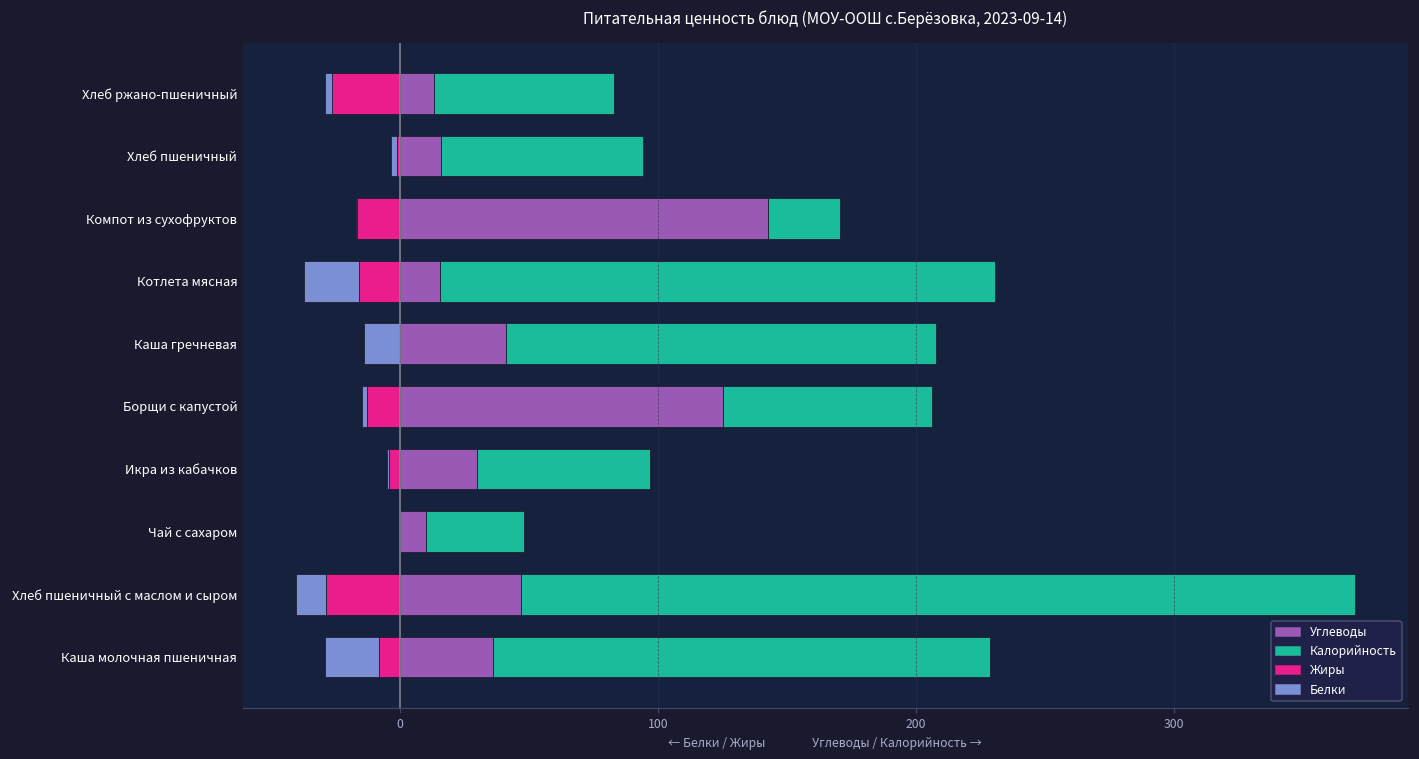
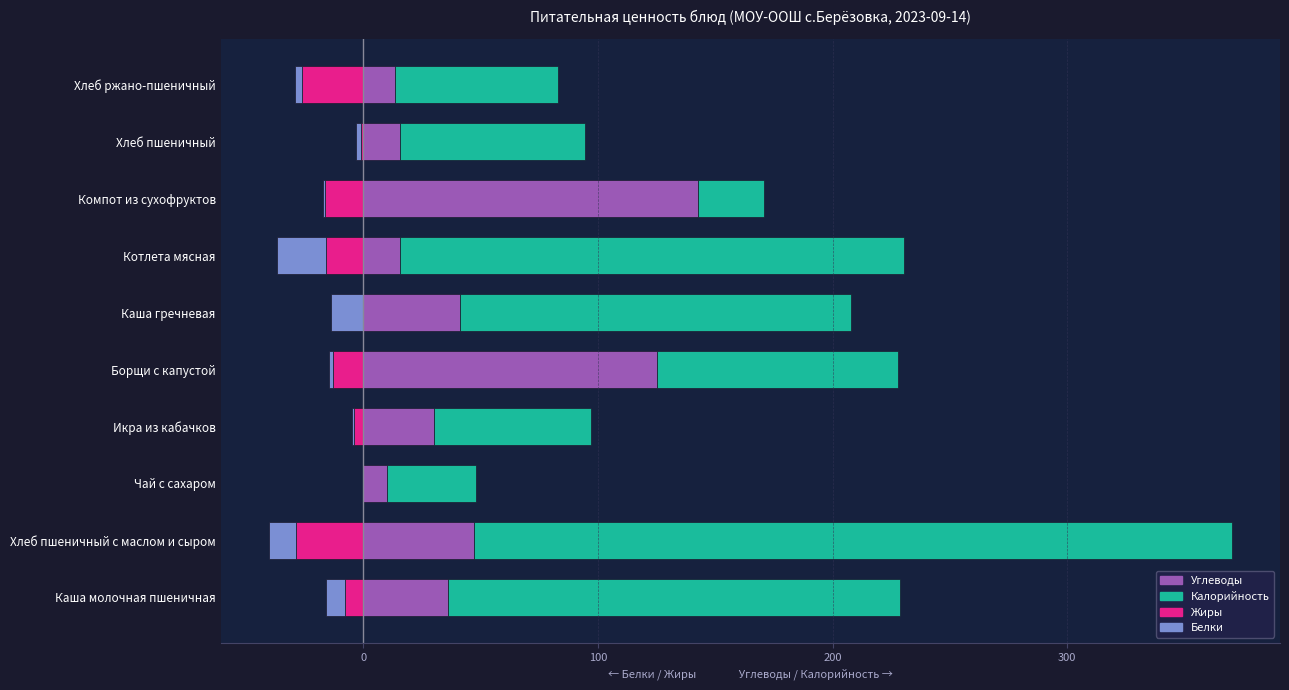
  {
    "Углеводы": {
      "Хлеб ржано-пшеничный": 13,
      "Хлеб пшеничный": 16,
      "Компот из сухофруктов": 143,
      "Котлета мясная": 16,
      "Каша гречневая": 41,
      "Борщи с капустой": 125,
      "Икра из кабачков": 30,
      "Чай с сахаром": 10,
      "Хлеб пшеничный с маслом и сыром": 47,
      "Каша молочная пшеничная": 36
    },
    "Калорийность": {
      "Хлеб ржано-пшеничный": 70,
      "Хлеб пшеничный": 78,
      "Компот из сухофруктов": 28,
      "Котлета мясная": 215,
      "Каша гречневая": 167,
-     "Борщи с капустой": 81,
+     "Борщи с капустой": 102,
      "Икра из кабачков": 67,
      "Чай с сахаром": 38,
      "Хлеб пшеничный с маслом и сыром": 323,
      "Каша молочная пшеничная": 193
    },
    "Жиры": {
      "Хлеб ржано-пшеничный": -26,
      "Компот из сухофруктов": -17,
      "Котлета мясная": -16,
      "Борщи с капустой": -13,
      "Икра из кабачков": -4,
      "Чай с сахаром": 0,
      "Хлеб пшеничный с маслом и сыром": -29,
      "Каша молочная пшеничная": -8
    },
    "Белки": {
      "Хлеб ржано-пшеничный": -3,
      "Хлеб пшеничный": -2,
      "Котлета мясная": -21,
      "Каша гречневая": -14,
      "Борщи с капустой": -2,
      "Чай с сахаром": 0,
      "Хлеб пшеничный с маслом и сыром": -12,
-     "Каша молочная пшеничная": -21
+     "Каша молочная пшеничная": -8
    }
  }
